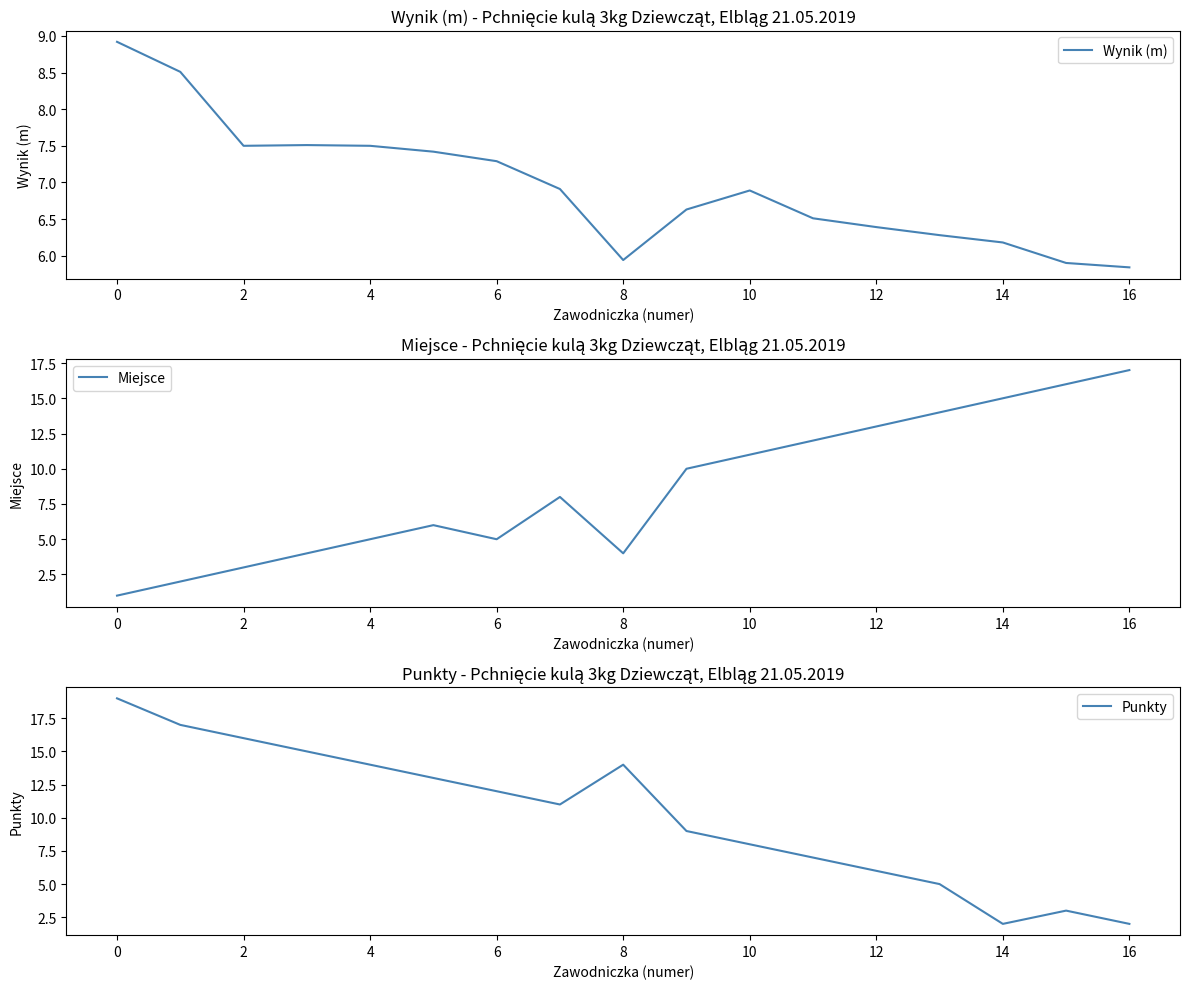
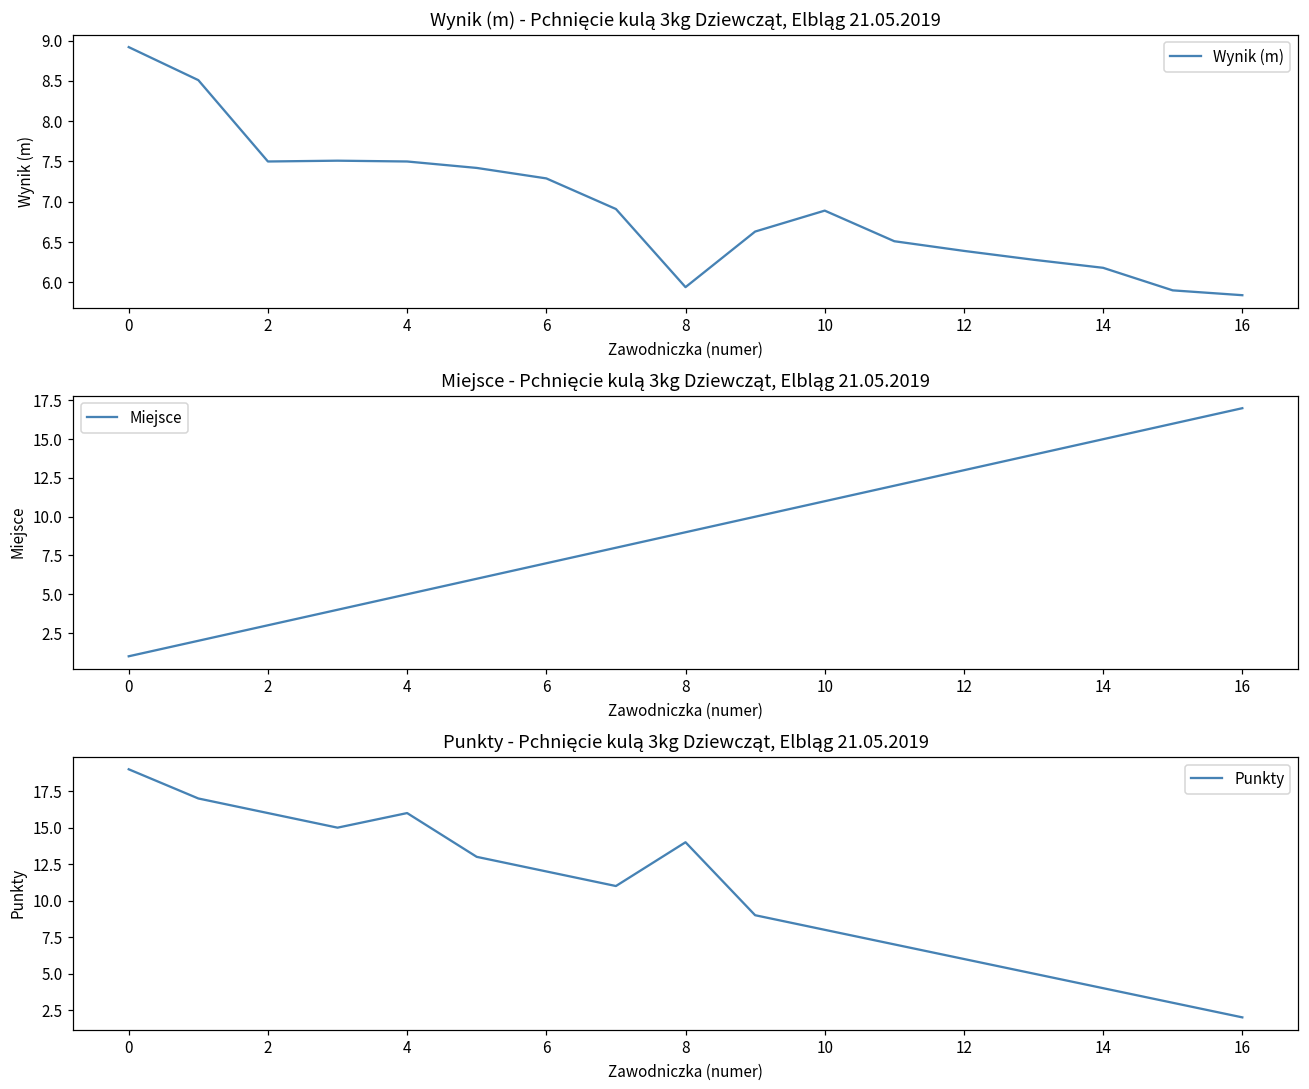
  {
    "Wynik (m) - Pchnięcie kulą 3kg Dziewcząt, Elbląg 21.05.2019": {
      "0": 8.9,
      "2": 7.5,
      "4": 7.5,
      "6": 7.3,
      "8": 5.9,
      "10": 6.9,
      "12": 6.4,
      "14": 6.2,
      "16": 5.8
    },
    "Miejsce - Pchnięcie kulą 3kg Dziewcząt, Elbląg 21.05.2019": {
      "0": 1,
      "2": 3,
      "4": 5,
-     "6": 5,
-     "8": 4,
+     "6": 7,
+     "8": 9,
      "10": 11,
      "12": 13,
      "14": 15,
      "16": 17
    },
    "Punkty - Pchnięcie kulą 3kg Dziewcząt, Elbląg 21.05.2019": {
      "0": 19,
      "2": 16,
-     "4": 14,
+     "4": 16,
      "6": 12,
      "8": 14,
      "10": 8,
      "12": 6,
-     "14": 2,
+     "14": 4,
      "16": 2
    }
  }
